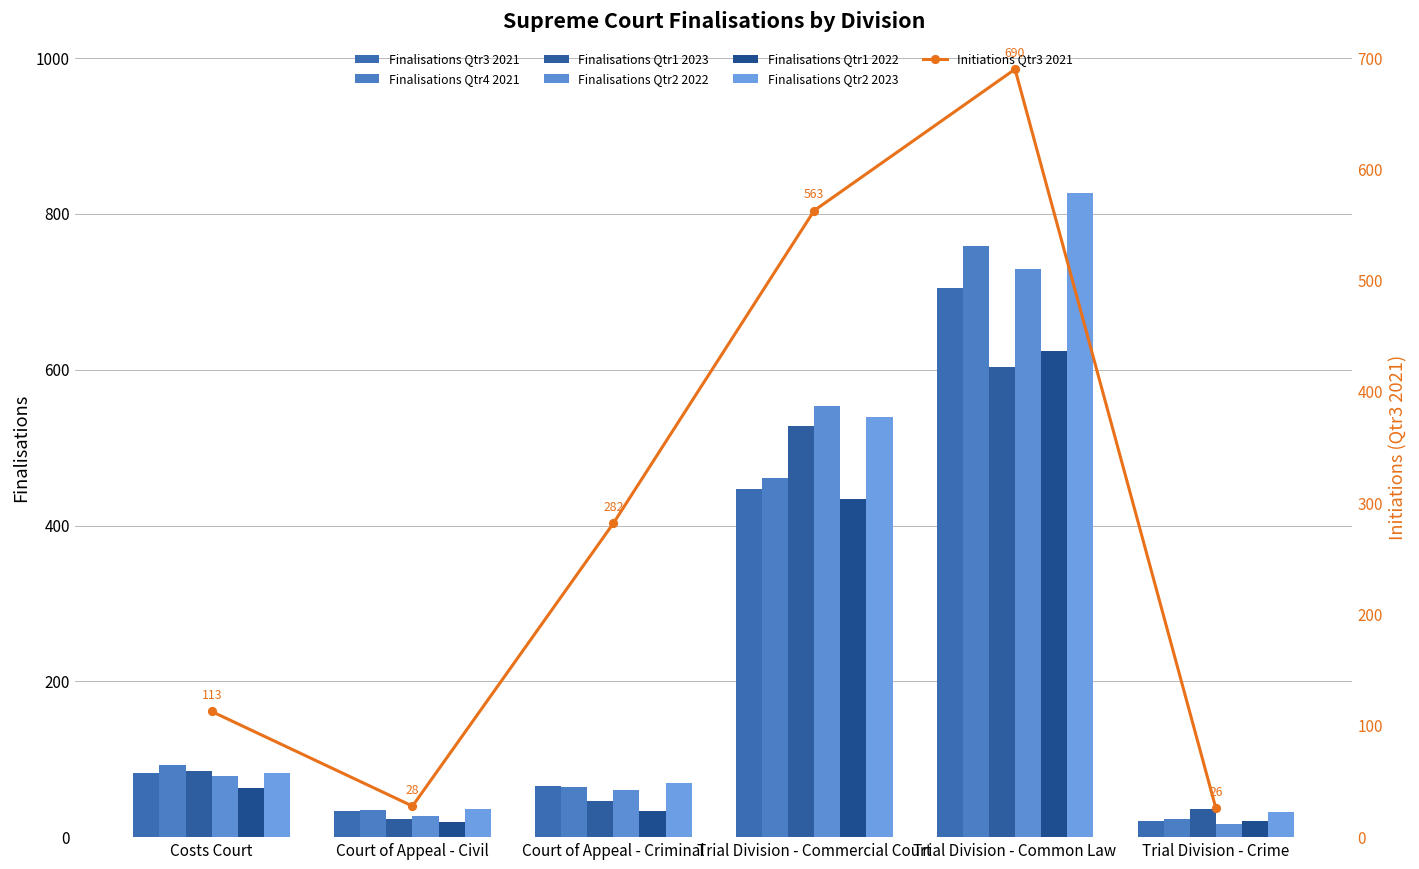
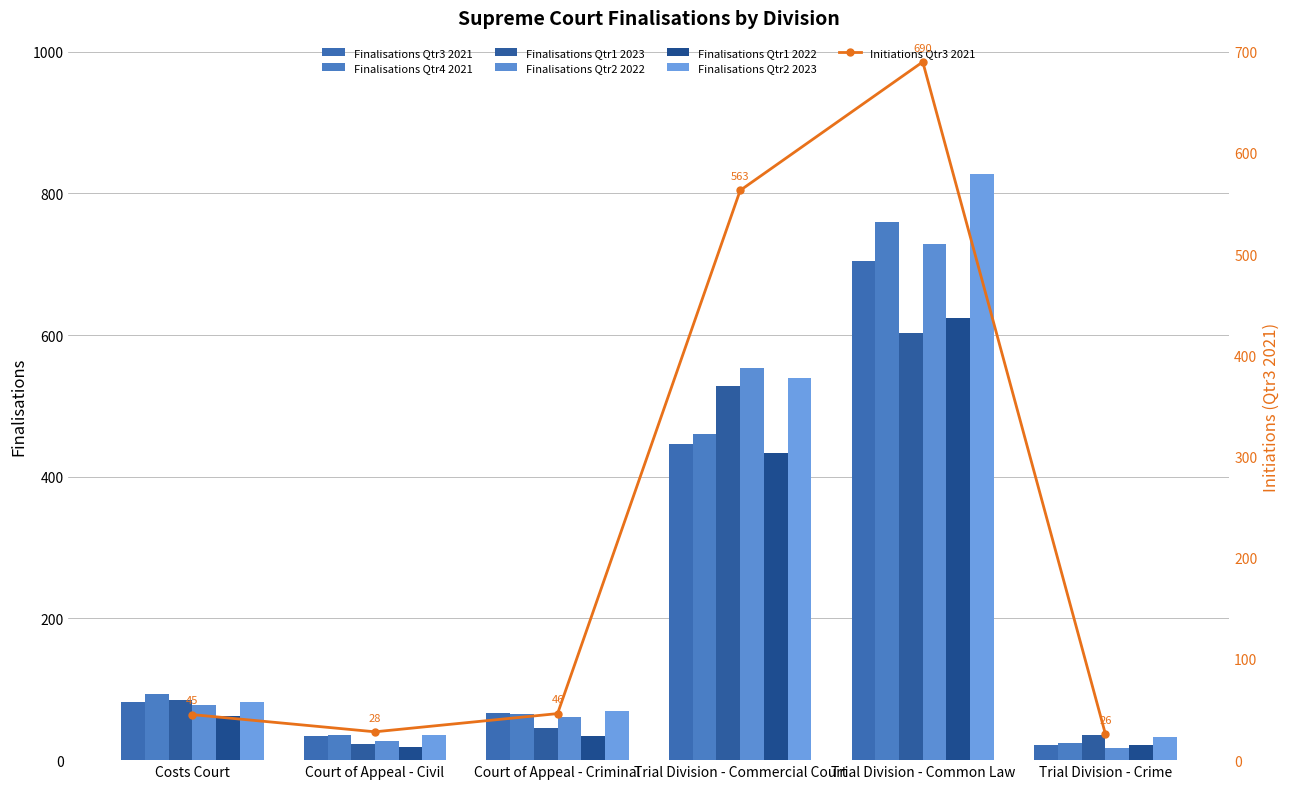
  {
    "Initiations Qtr3 2021": {
-     "Costs Court": 113,
+     "Costs Court": 45,
      "Court of Appeal - Civil": 28,
-     "Court of Appeal - Criminal": 282,
+     "Court of Appeal - Criminal": 46,
      "Trial Division - Commercial Court": 563,
      "Trial Division - Common Law": 690,
      "Trial Division - Crime": 26
    }
  }
